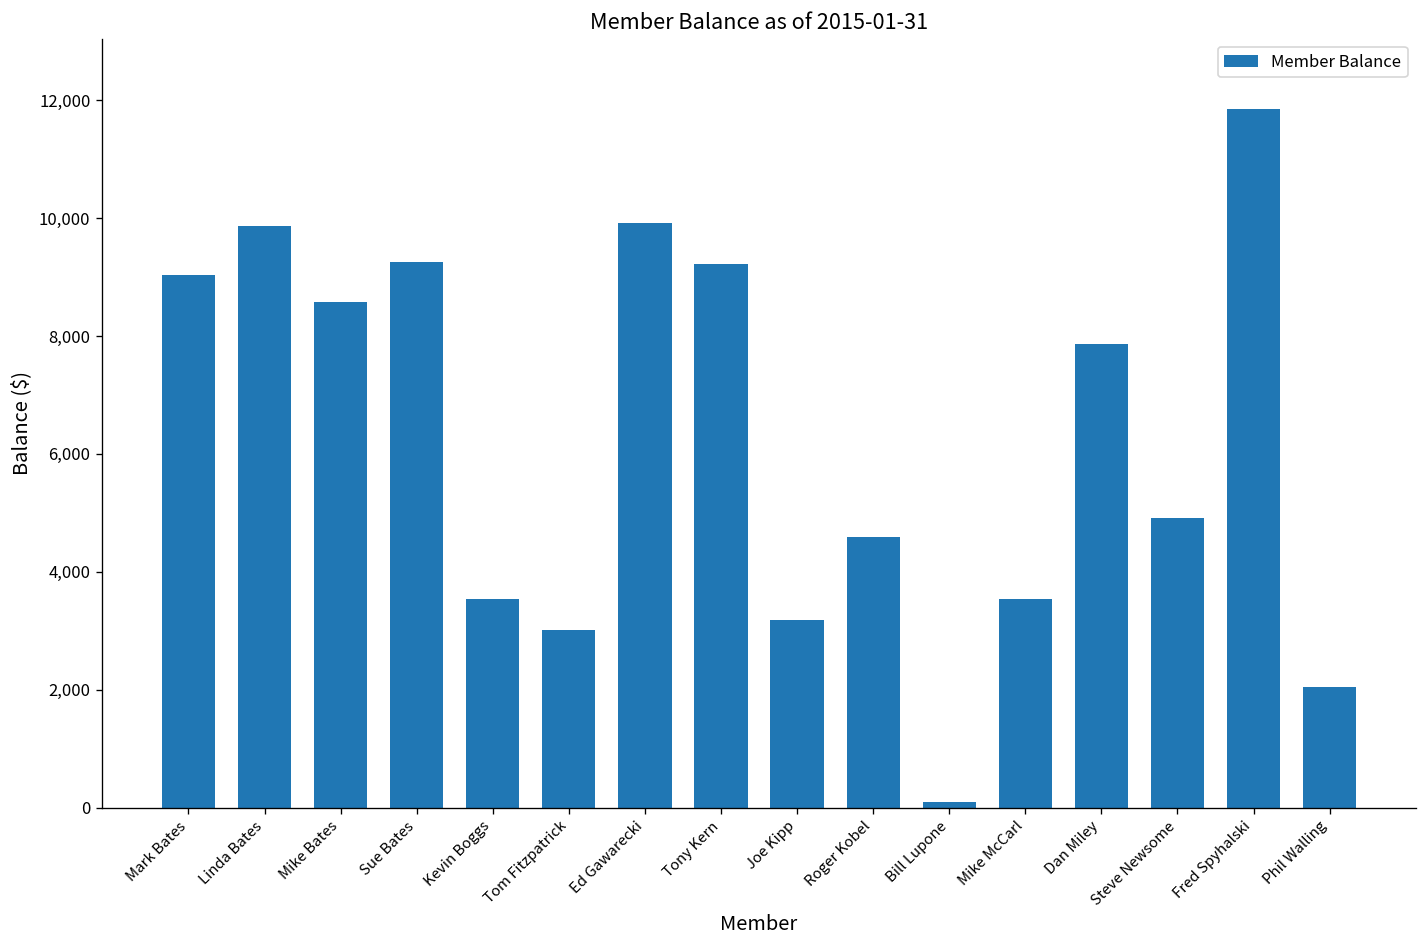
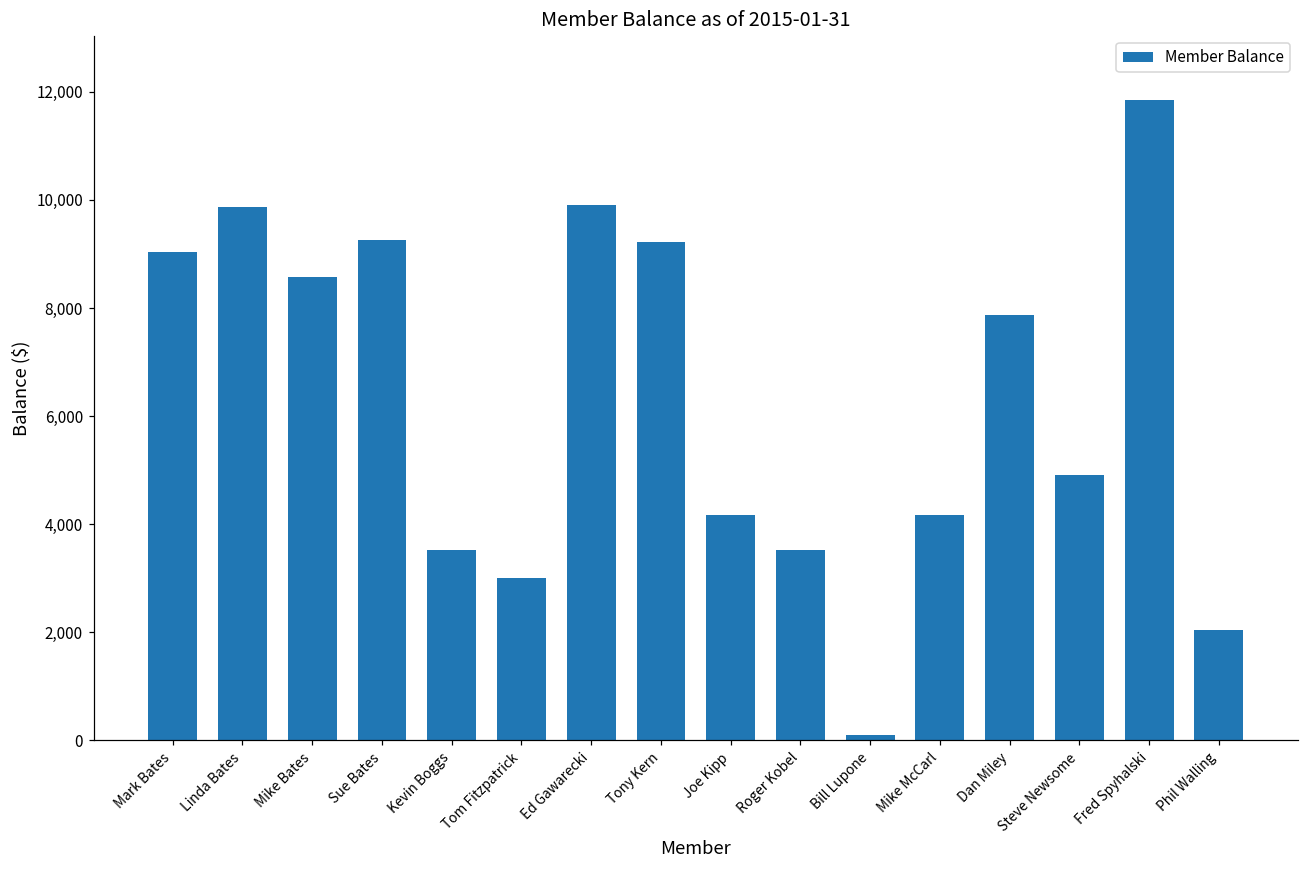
  {
    "Mark Bates": "9,000",
    "Linda Bates": "9,900",
    "Mike Bates": "8,600",
    "Sue Bates": "9,300",
    "Kevin Boggs": "3,500",
    "Tom Fitzpatrick": "3,000",
    "Ed Gawarecki": "9,900",
    "Tony Kern": "9,200",
-   "Joe Kipp": "3,200",
-   "Roger Kobel": "4,600",
+   "Joe Kipp": "4,200",
+   "Roger Kobel": "3,500",
    "Bill Lupone": "100",
-   "Mike McCarl": "3,500",
+   "Mike McCarl": "4,200",
    "Dan Miley": "7,900",
    "Steve Newsome": "4,900",
    "Fred Spyhalski": "11,900",
    "Phil Walling": "2,000"
  }
